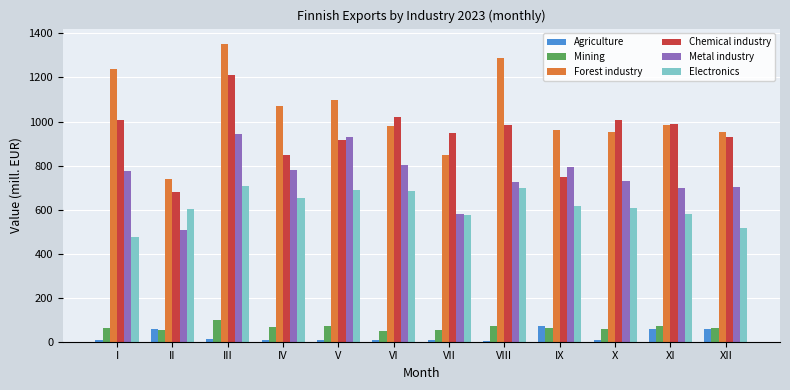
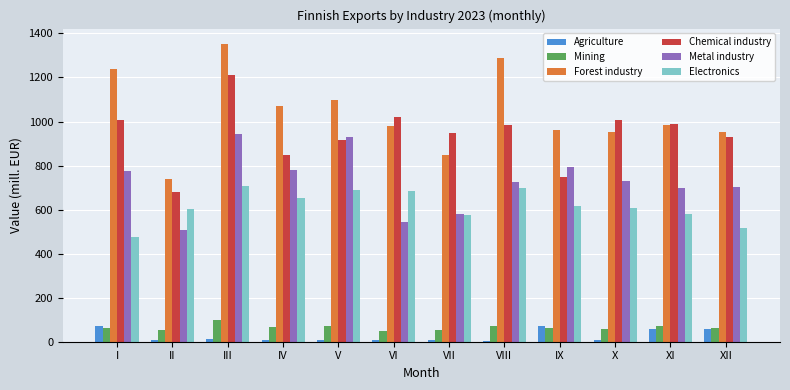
  {
    "Agriculture": {
-     "I": 10,
-     "II": 60,
+     "I": 70,
+     "II": 10,
      "IX": 70,
      "XI": 60,
      "XII": 60
    },
    "Mining": {
      "I": 60,
      "II": 50,
      "III": 100,
      "IV": 70,
      "V": 70,
      "VI": 50,
      "VII": 50,
      "VIII": 70,
      "IX": 60,
      "X": 60,
      "XI": 70,
      "XII": 60
    },
    "Forest industry": {
      "I": 1240,
      "II": 740,
      "III": 1350,
      "IV": 1070,
      "V": 1100,
      "VI": 980,
      "VII": 850,
      "VIII": 1290,
      "IX": 960,
      "X": 950,
      "XI": 980,
      "XII": 950
    },
    "Chemical industry": {
      "I": 1000,
      "II": 680,
      "III": 1210,
      "IV": 850,
      "V": 920,
      "VI": 1020,
      "VII": 950,
      "VIII": 980,
      "IX": 750,
      "X": 1010,
      "XI": 990,
      "XII": 930
    },
    "Metal industry": {
      "I": 780,
      "II": 510,
      "III": 940,
      "IV": 780,
      "V": 930,
-     "VI": 800,
+     "VI": 540,
      "VII": 580,
      "VIII": 720,
      "IX": 800,
      "X": 730,
      "XI": 700,
      "XII": 700
    },
    "Electronics": {
      "I": 480,
      "II": 600,
      "III": 710,
      "IV": 650,
      "V": 690,
      "VI": 680,
      "VII": 580,
      "VIII": 700,
      "IX": 620,
      "X": 610,
      "XI": 580,
      "XII": 520
    }
  }
